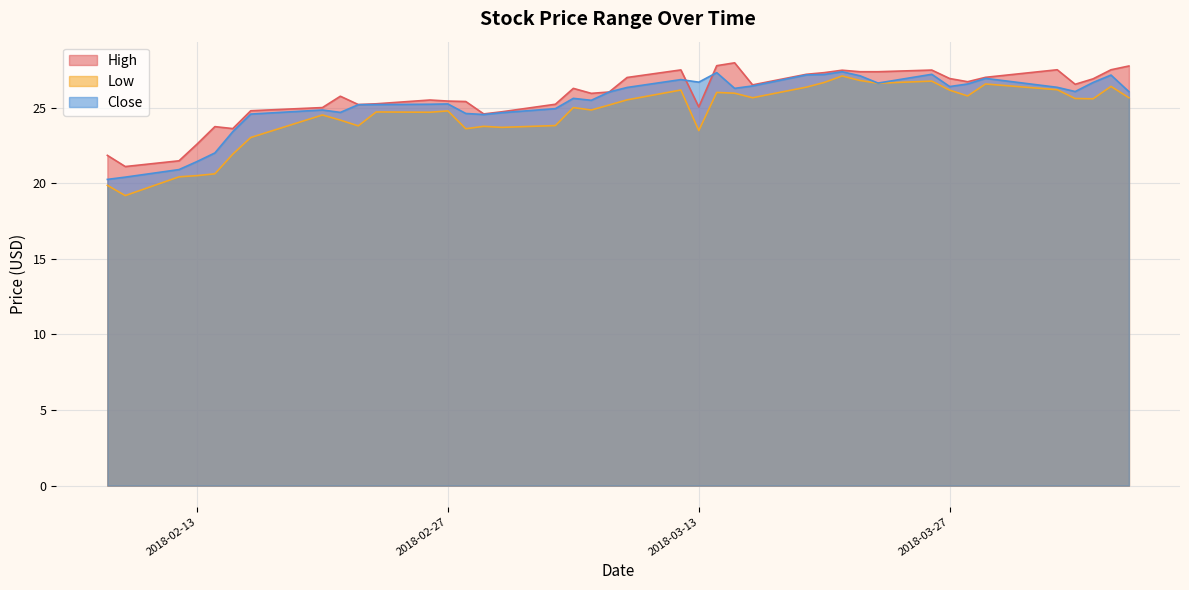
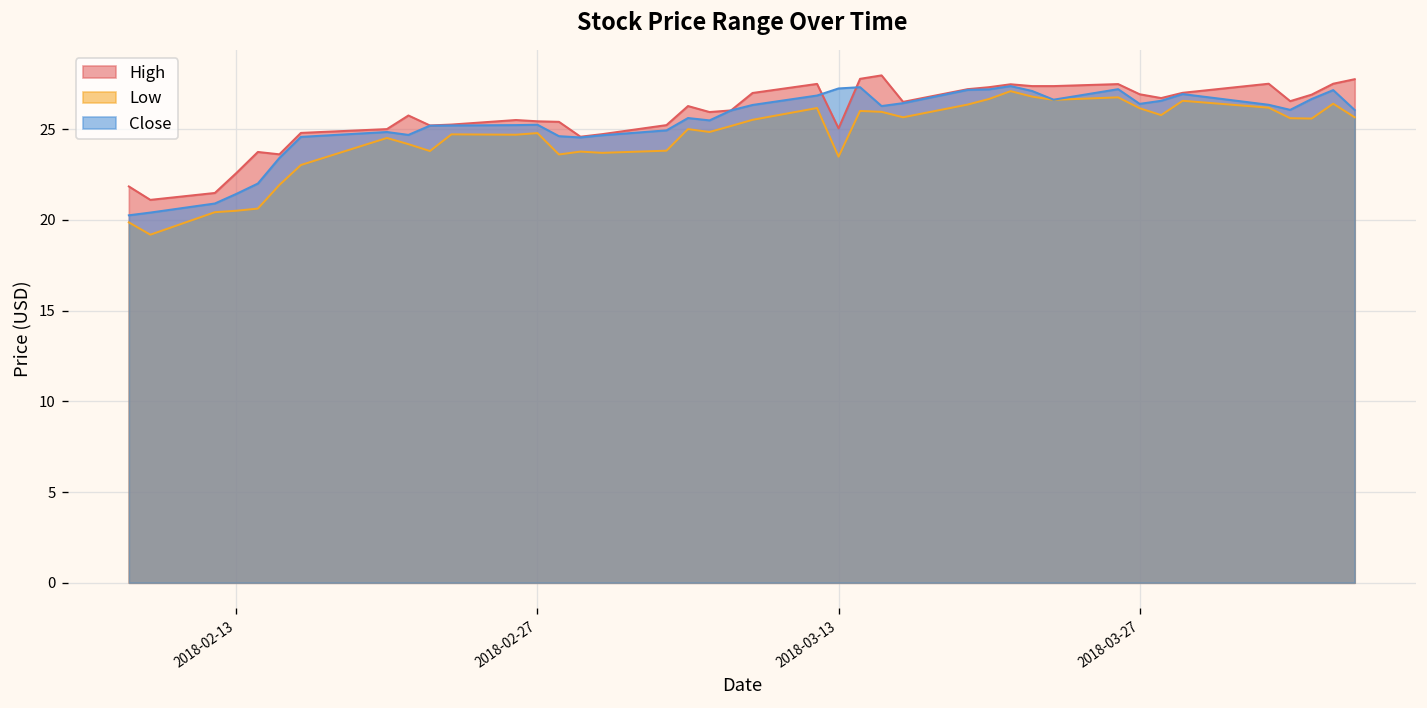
  {
    "High": {
      "2018-02-13": 22.6,
      "2018-02-27": 25.4,
      "2018-03-13": 25.0,
      "2018-03-27": 26.9
    },
    "Low": {
      "2018-02-13": 20.5,
      "2018-02-27": 24.8,
      "2018-03-13": 23.5,
      "2018-03-27": 26.2
    },
    "Close": {
      "2018-02-13": 21.4,
      "2018-02-27": 25.2,
-     "2018-03-13": 26.7,
+     "2018-03-13": 27.2,
      "2018-03-27": 26.4
    }
  }
